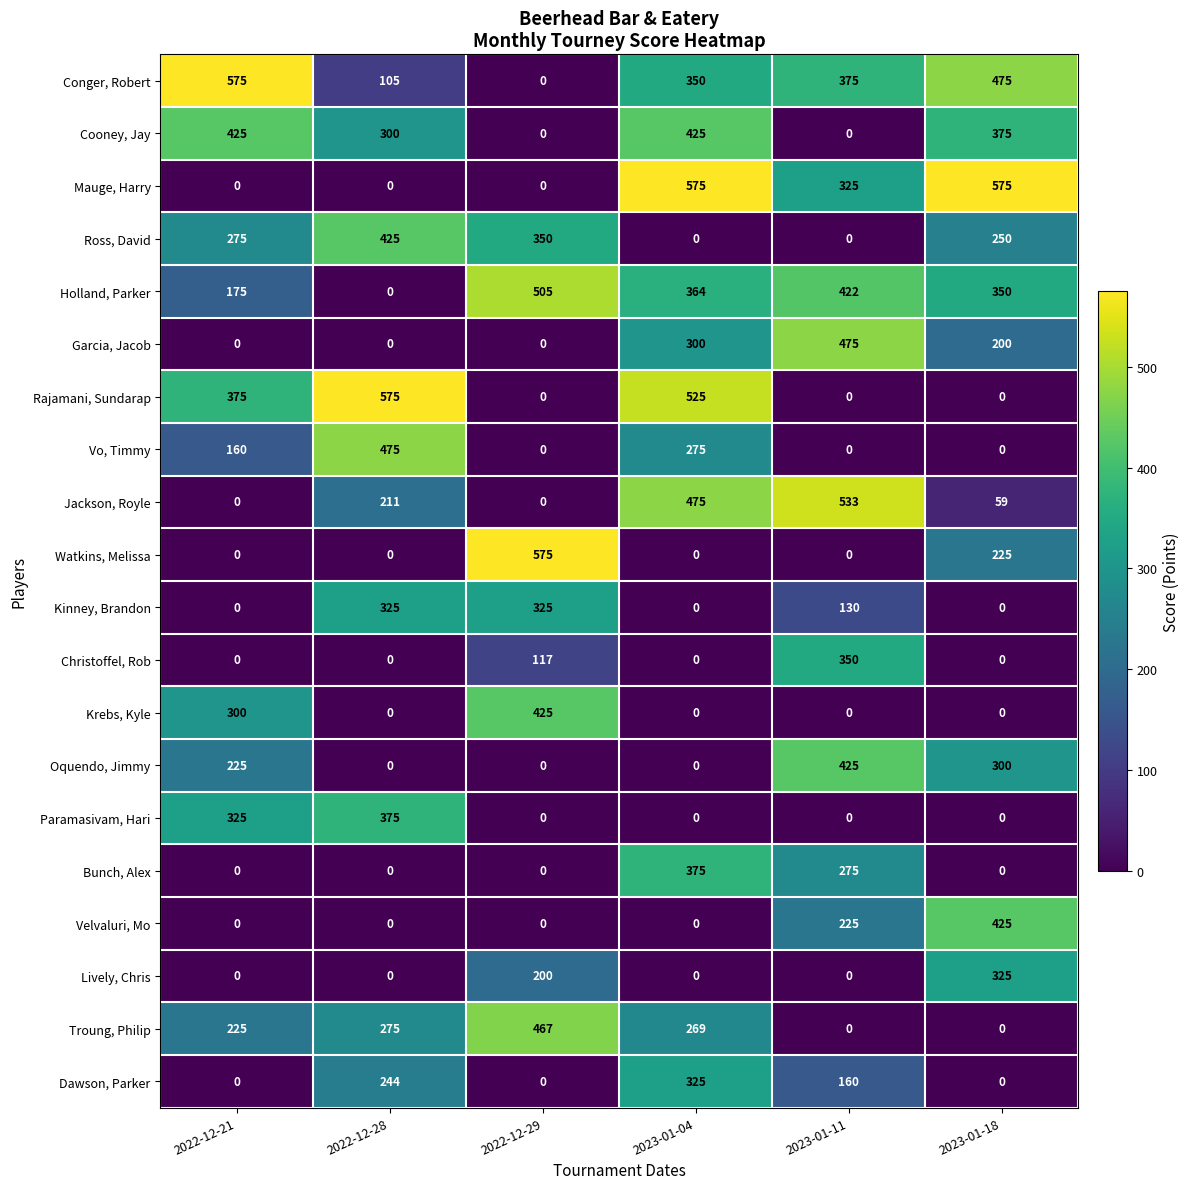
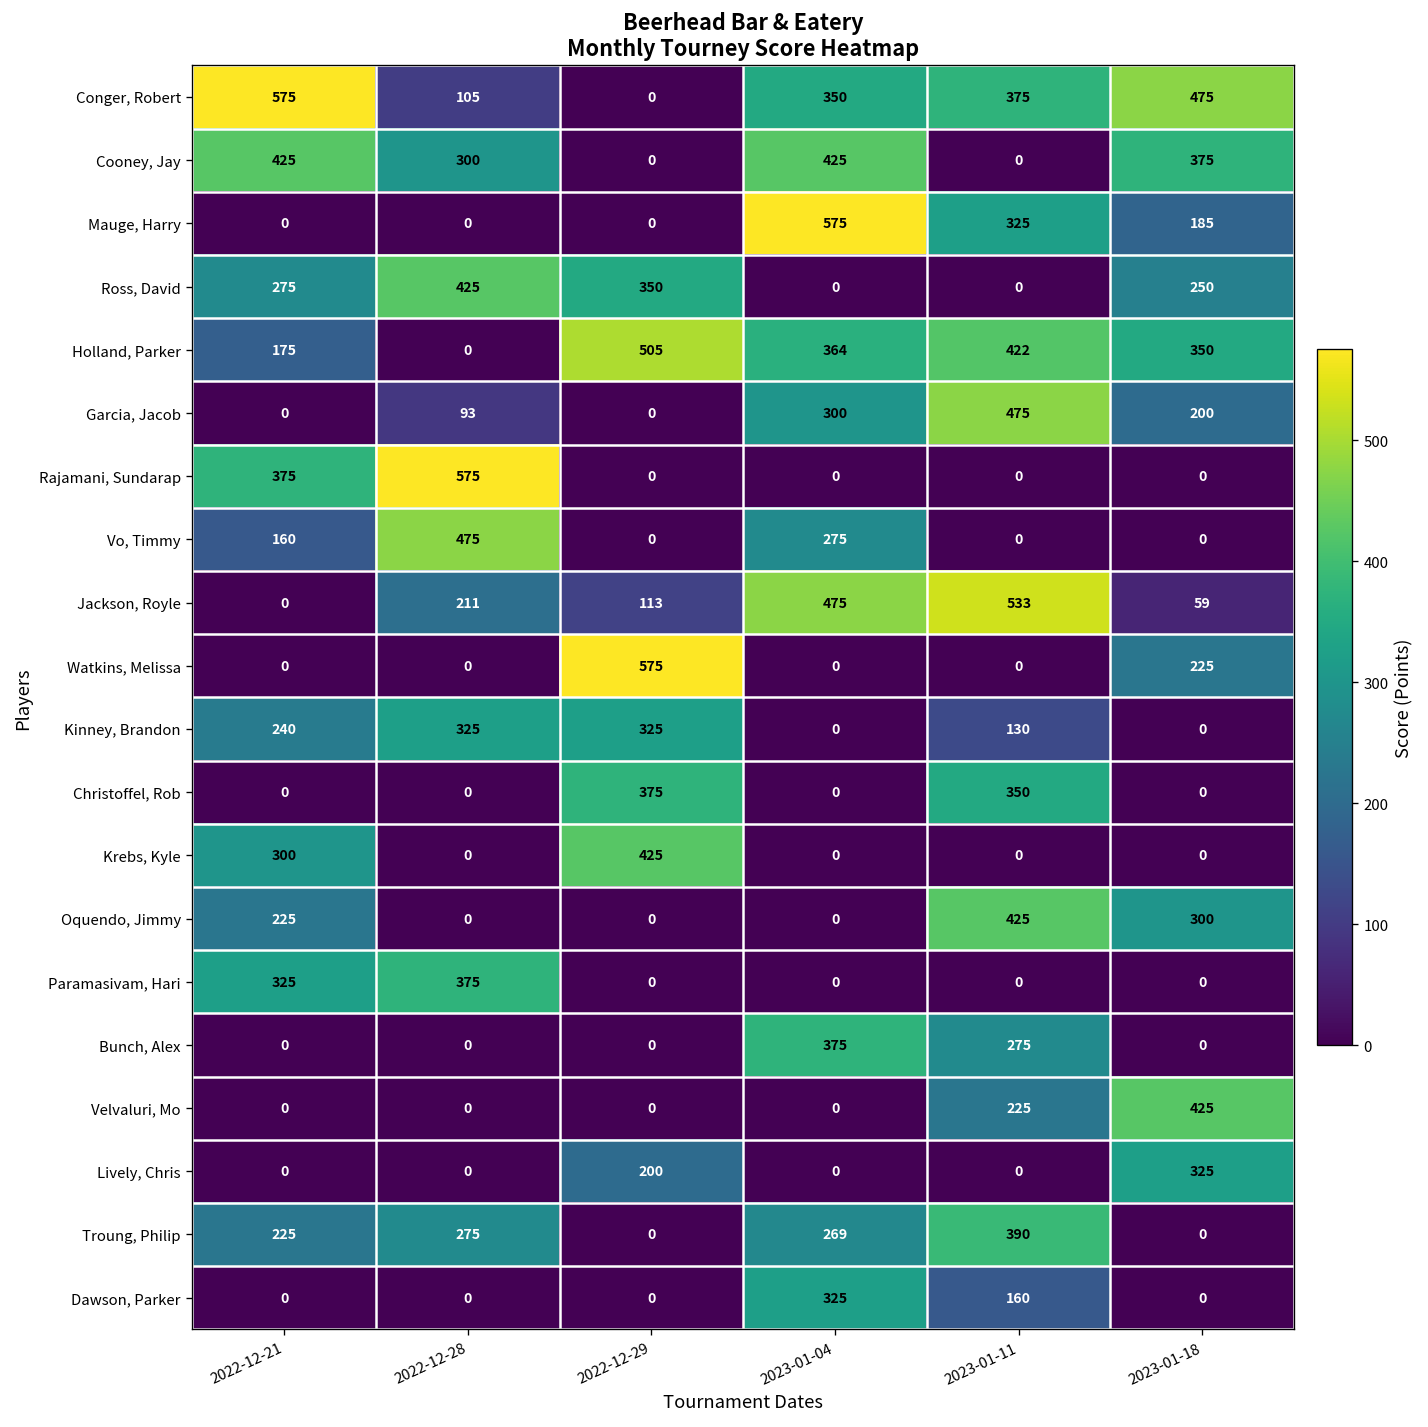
  {
    "Conger, Robert": {
      "2022-12-21": 575,
      "2022-12-28": 105,
      "2022-12-29": 0,
      "2023-01-04": 350,
      "2023-01-11": 375,
      "2023-01-18": 475
    },
    "Cooney, Jay": {
      "2022-12-21": 425,
      "2022-12-28": 300,
      "2022-12-29": 0,
      "2023-01-04": 425,
      "2023-01-11": 0,
      "2023-01-18": 375
    },
    "Mauge, Harry": {
      "2022-12-21": 0,
      "2022-12-28": 0,
      "2022-12-29": 0,
      "2023-01-04": 575,
      "2023-01-11": 325,
-     "2023-01-18": 575
+     "2023-01-18": 185
    },
    "Ross, David": {
      "2022-12-21": 275,
      "2022-12-28": 425,
      "2022-12-29": 350,
      "2023-01-04": 0,
      "2023-01-11": 0,
      "2023-01-18": 250
    },
    "Holland, Parker": {
      "2022-12-21": 175,
      "2022-12-28": 0,
      "2022-12-29": 505,
      "2023-01-04": 364,
      "2023-01-11": 422,
      "2023-01-18": 350
    },
    "Garcia, Jacob": {
      "2022-12-21": 0,
-     "2022-12-28": 0,
+     "2022-12-28": 93,
      "2022-12-29": 0,
      "2023-01-04": 300,
      "2023-01-11": 475,
      "2023-01-18": 200
    },
    "Rajamani, Sundarap": {
      "2022-12-21": 375,
      "2022-12-28": 575,
      "2022-12-29": 0,
-     "2023-01-04": 525,
+     "2023-01-04": 0,
      "2023-01-11": 0,
      "2023-01-18": 0
    },
    "Vo, Timmy": {
      "2022-12-21": 160,
      "2022-12-28": 475,
      "2022-12-29": 0,
      "2023-01-04": 275,
      "2023-01-11": 0,
      "2023-01-18": 0
    },
    "Jackson, Royle": {
      "2022-12-21": 0,
      "2022-12-28": 211,
-     "2022-12-29": 0,
+     "2022-12-29": 113,
      "2023-01-04": 475,
      "2023-01-11": 533,
      "2023-01-18": 59
    },
    "Watkins, Melissa": {
      "2022-12-21": 0,
      "2022-12-28": 0,
      "2022-12-29": 575,
      "2023-01-04": 0,
      "2023-01-11": 0,
      "2023-01-18": 225
    },
    "Kinney, Brandon": {
-     "2022-12-21": 0,
+     "2022-12-21": 240,
      "2022-12-28": 325,
      "2022-12-29": 325,
      "2023-01-04": 0,
      "2023-01-11": 130,
      "2023-01-18": 0
    },
    "Christoffel, Rob": {
      "2022-12-21": 0,
      "2022-12-28": 0,
-     "2022-12-29": 117,
+     "2022-12-29": 375,
      "2023-01-04": 0,
      "2023-01-11": 350,
      "2023-01-18": 0
    },
    "Krebs, Kyle": {
      "2022-12-21": 300,
      "2022-12-28": 0,
      "2022-12-29": 425,
      "2023-01-04": 0,
      "2023-01-11": 0,
      "2023-01-18": 0
    },
    "Oquendo, Jimmy": {
      "2022-12-21": 225,
      "2022-12-28": 0,
      "2022-12-29": 0,
      "2023-01-04": 0,
      "2023-01-11": 425,
      "2023-01-18": 300
    },
    "Paramasivam, Hari": {
      "2022-12-21": 325,
      "2022-12-28": 375,
      "2022-12-29": 0,
      "2023-01-04": 0,
      "2023-01-11": 0,
      "2023-01-18": 0
    },
    "Bunch, Alex": {
      "2022-12-21": 0,
      "2022-12-28": 0,
      "2022-12-29": 0,
      "2023-01-04": 375,
      "2023-01-11": 275,
      "2023-01-18": 0
    },
    "Velvaluri, Mo": {
      "2022-12-21": 0,
      "2022-12-28": 0,
      "2022-12-29": 0,
      "2023-01-04": 0,
      "2023-01-11": 225,
      "2023-01-18": 425
    },
    "Lively, Chris": {
      "2022-12-21": 0,
      "2022-12-28": 0,
      "2022-12-29": 200,
      "2023-01-04": 0,
      "2023-01-11": 0,
      "2023-01-18": 325
    },
    "Troung, Philip": {
      "2022-12-21": 225,
      "2022-12-28": 275,
-     "2022-12-29": 467,
+     "2022-12-29": 0,
      "2023-01-04": 269,
-     "2023-01-11": 0,
+     "2023-01-11": 390,
      "2023-01-18": 0
    },
    "Dawson, Parker": {
      "2022-12-21": 0,
-     "2022-12-28": 244,
+     "2022-12-28": 0,
      "2022-12-29": 0,
      "2023-01-04": 325,
      "2023-01-11": 160,
      "2023-01-18": 0
    }
  }
